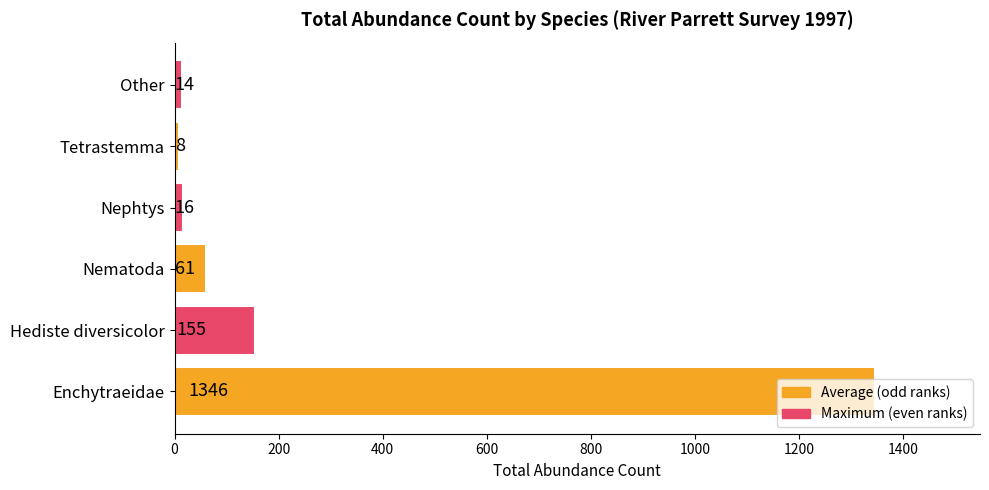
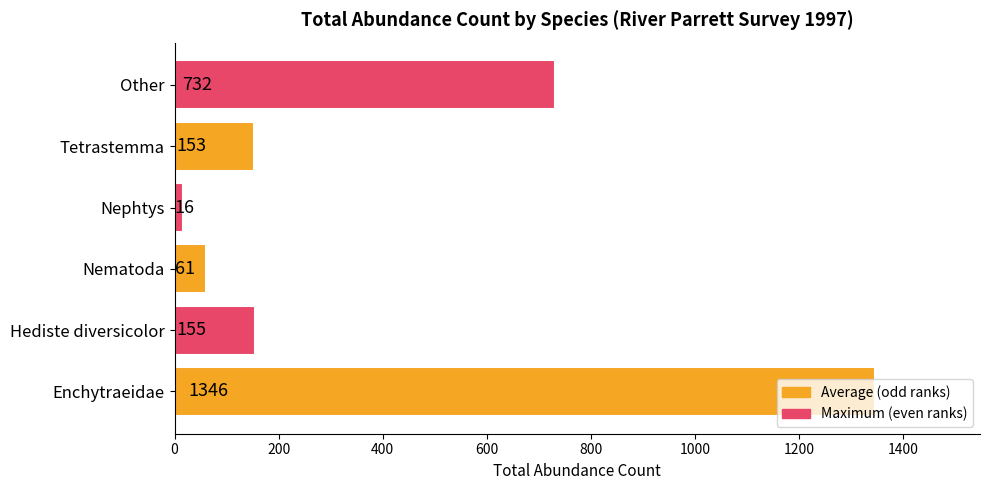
  {
-   "Other": 14,
-   "Tetrastemma": 8,
+   "Other": 732,
+   "Tetrastemma": 153,
    "Nephtys": 16,
    "Nematoda": 61,
    "Hediste diversicolor": 155
  }
